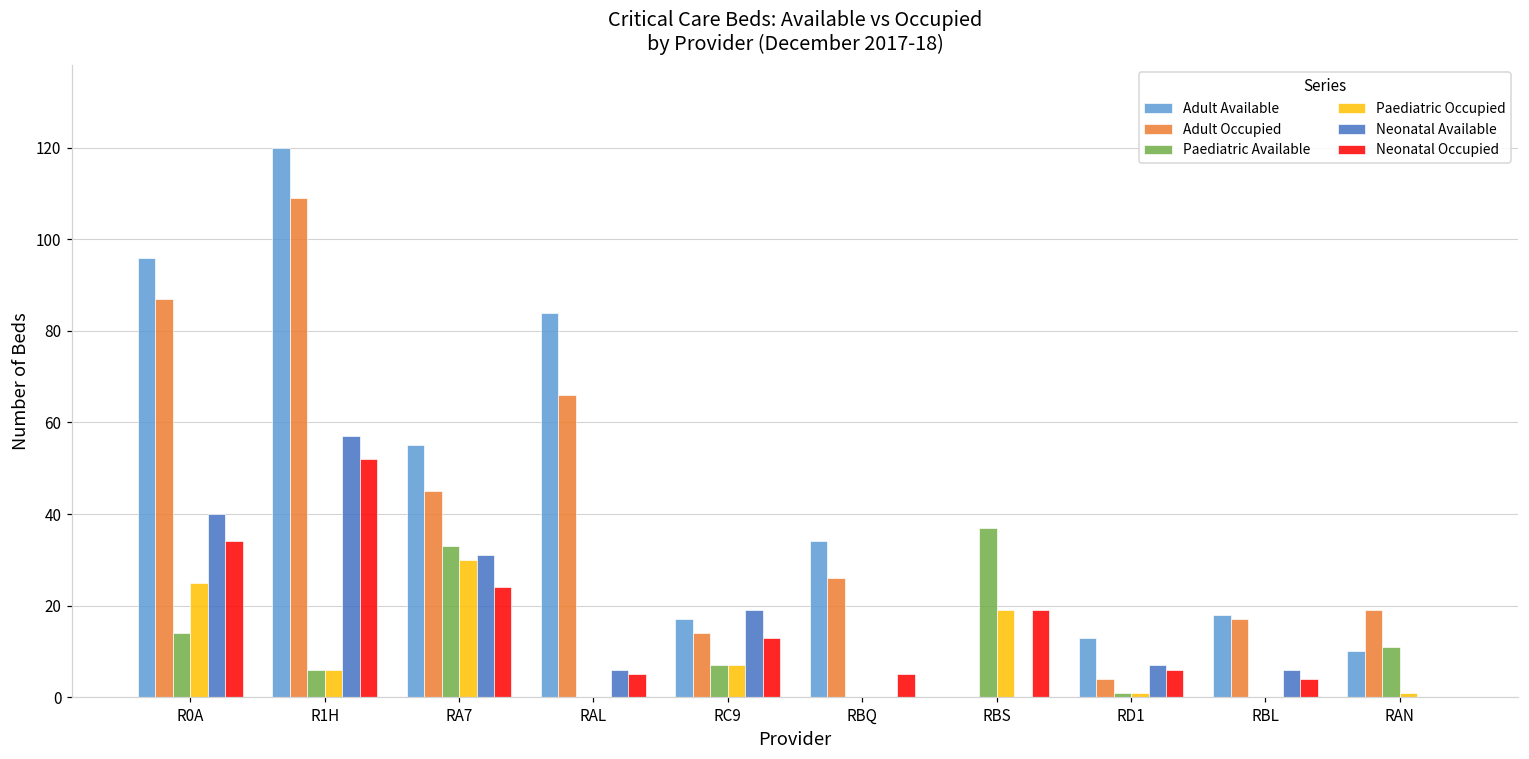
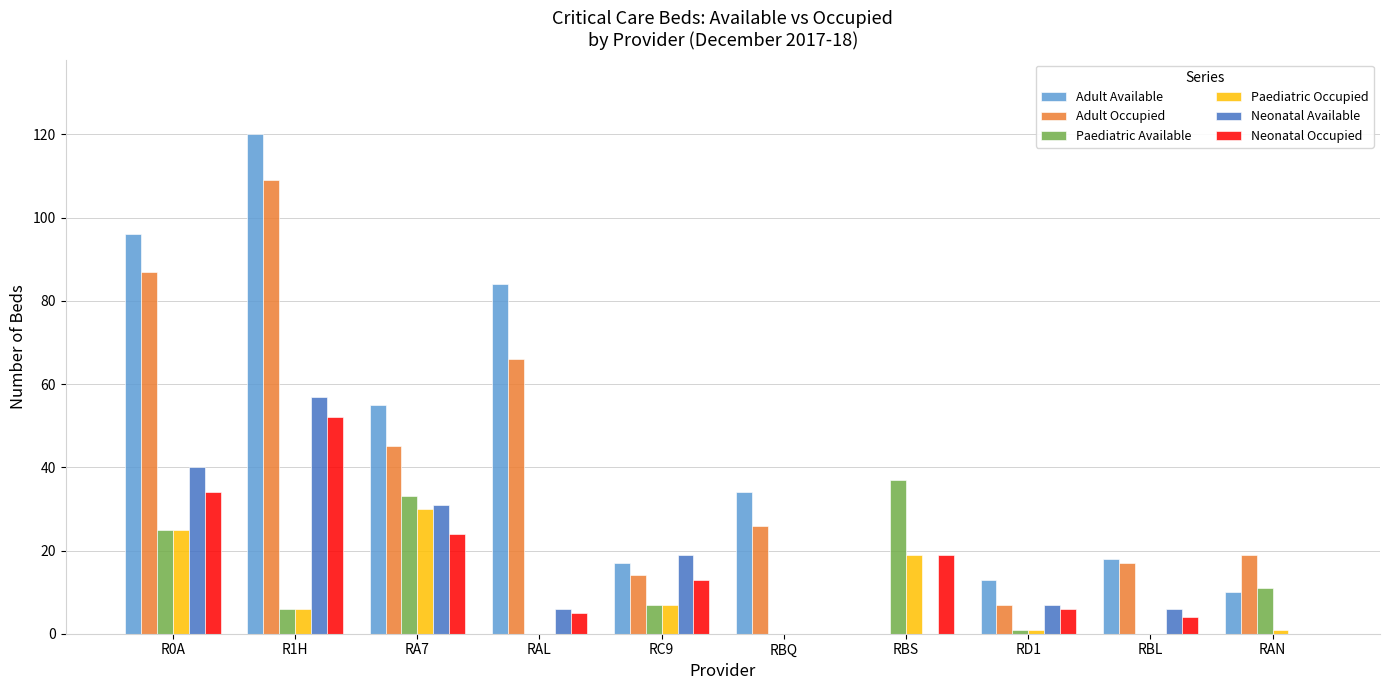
  {
    "Adult Occupied": {
      "R0A": 87,
      "R1H": 109,
      "RA7": 45,
      "RAL": 66,
      "RC9": 14,
      "RBQ": 26,
      "RBS": 0,
-     "RD1": 4,
+     "RD1": 7,
      "RBL": 17,
      "RAN": 19
    },
    "Paediatric Available": {
-     "R0A": 14,
+     "R0A": 25,
      "R1H": 6,
      "RA7": 33,
      "RAL": 0,
      "RC9": 7,
      "RBQ": 0,
      "RBS": 37,
      "RD1": 1,
      "RBL": 0,
      "RAN": 11
    },
    "Paediatric Occupied": {
      "R0A": 25,
      "R1H": 6,
      "RA7": 30,
      "RAL": 0,
      "RC9": 7,
      "RBQ": 0,
      "RBS": 19,
      "RD1": 1,
      "RBL": 0,
      "RAN": 1
    },
    "Neonatal Occupied": {
      "R0A": 34,
      "R1H": 52,
      "RA7": 24,
      "RAL": 5,
      "RC9": 13,
-     "RBQ": 5,
+     "RBQ": 0,
      "RBS": 19,
      "RD1": 6,
      "RBL": 4,
      "RAN": 0
    }
  }
